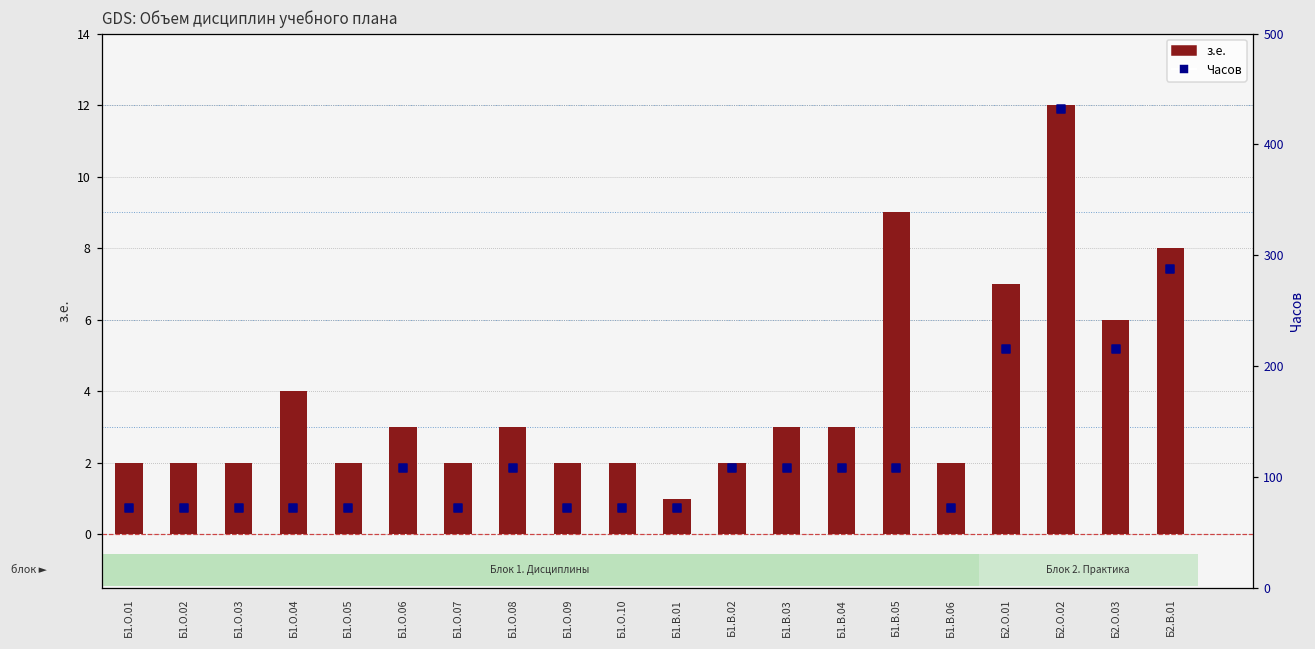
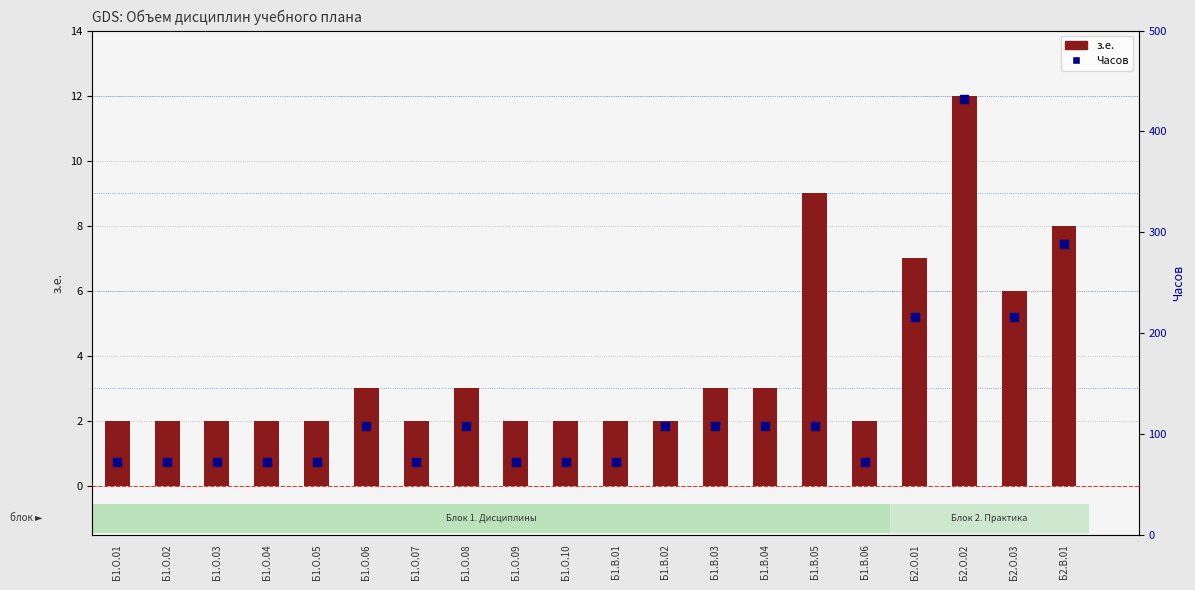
  {
    "з.е.": {
      "Б1.О.01": 2,
      "Б1.О.02": 2,
      "Б1.О.03": 2,
-     "Б1.О.04": 4,
+     "Б1.О.04": 2,
      "Б1.О.05": 2,
      "Б1.О.06": 3,
      "Б1.О.07": 2,
      "Б1.О.08": 3,
      "Б1.О.09": 2,
      "Б1.О.10": 2,
-     "Б1.В.01": 1,
+     "Б1.В.01": 2,
      "Б1.В.02": 2,
      "Б1.В.03": 3,
      "Б1.В.04": 3,
      "Б1.В.05": 9,
      "Б1.В.06": 2,
      "Б2.О.01": 7,
      "Б2.О.02": 12,
      "Б2.О.03": 6,
      "Б2.В.01": 8
    }
  }
